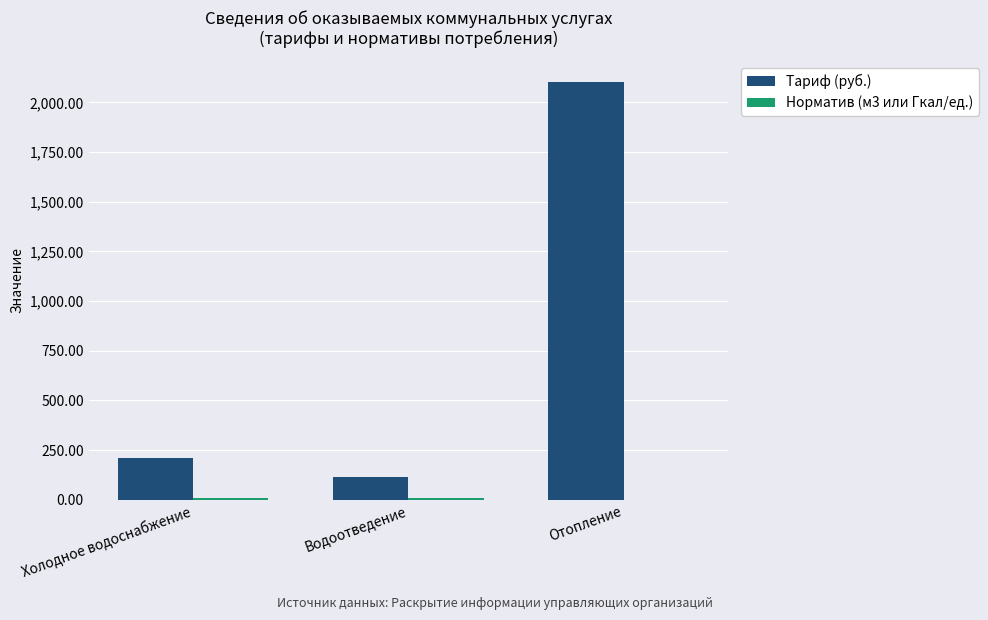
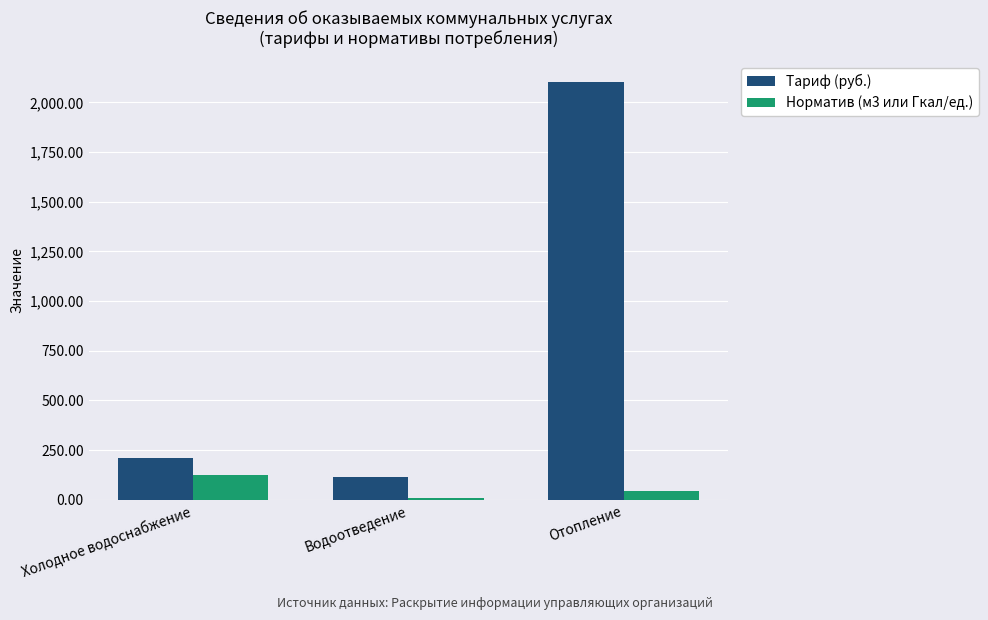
  {
    "Тариф (руб.)": {
      "Холодное водоснабжение": "210",
      "Водоотведение": "120",
      "Отопление": "2,100"
    },
    "Норматив (м3 или Гкал/ед.)": {
-     "Холодное водоснабжение": "10",
-     "Отопление": "0"
+     "Холодное водоснабжение": "130",
+     "Отопление": "50"
    }
  }
